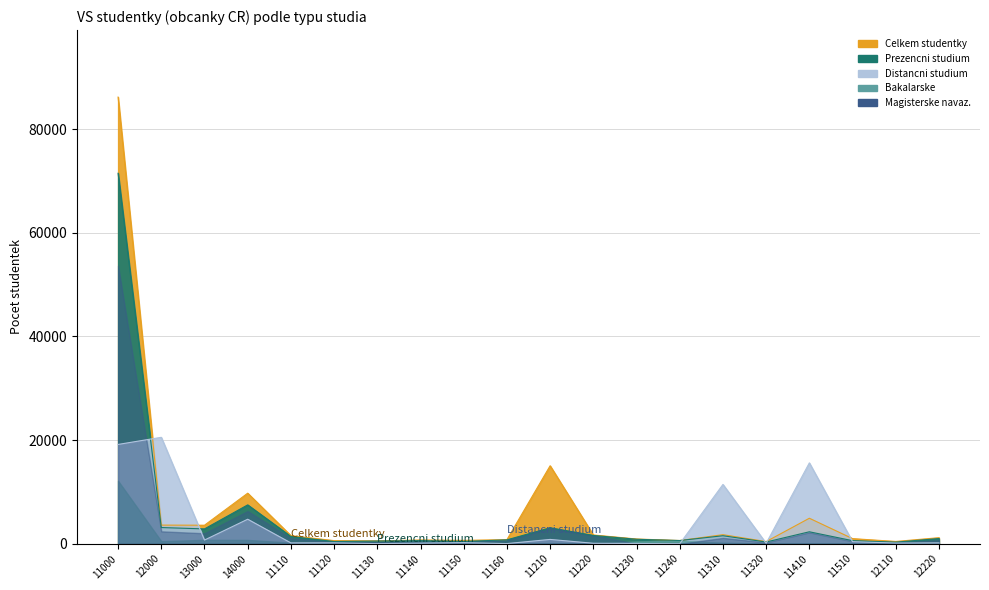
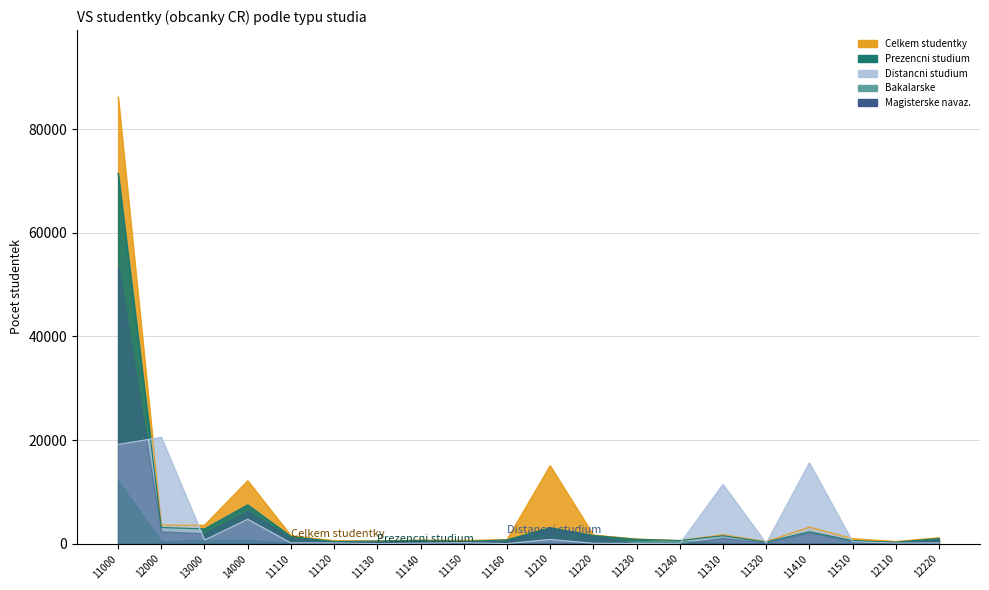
  {
    "Celkem studentky": {
      "11000": 86000,
      "13000": 4000,
-     "14000": 10000,
+     "14000": 12000,
      "11210": 15000,
-     "11410": 5000
+     "11410": 3000
    },
    "Distancni studium": {
      "11000": 19000,
      "12000": 21000,
      "14000": 5000,
      "11210": 1000,
      "11310": 11000,
      "11410": 16000
    }
  }
